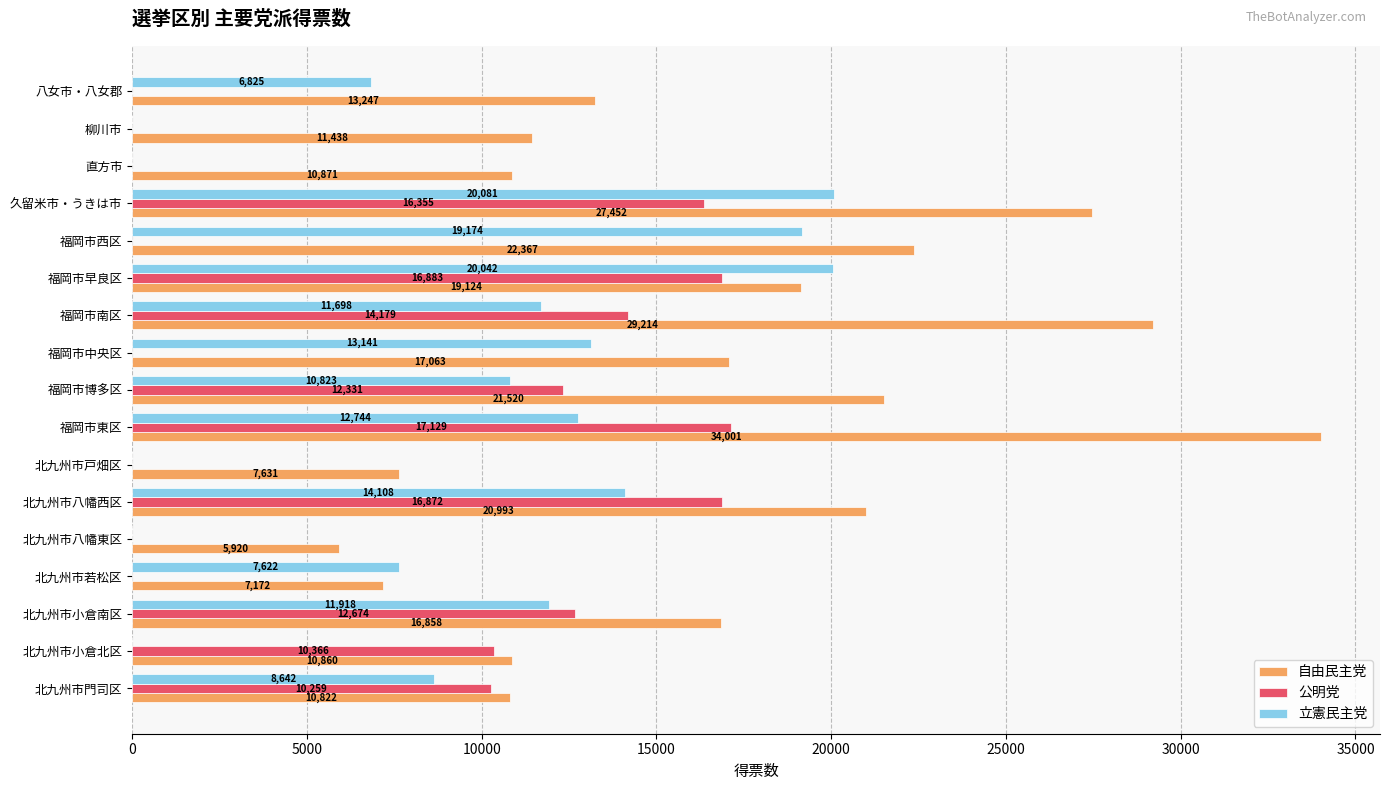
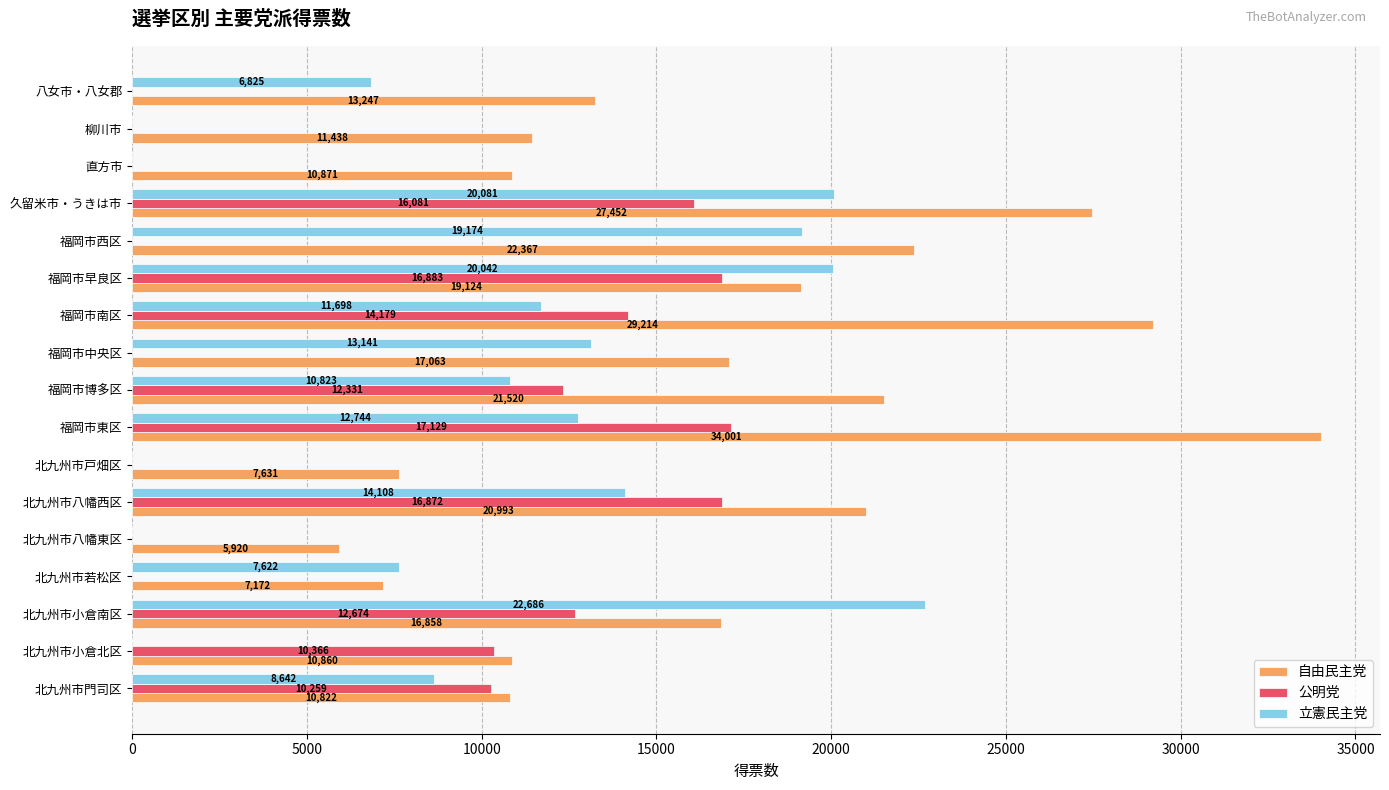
  {
    "自由民主党": {
      "八女市・八女郡": "13,247",
      "柳川市": "11,438",
      "直方市": "10,871",
      "久留米市・うきは市": "27,452",
      "福岡市西区": "22,367",
      "福岡市早良区": "19,124",
      "福岡市南区": "29,214",
      "福岡市中央区": "17,063",
      "福岡市博多区": "21,520",
      "福岡市東区": "34,001",
      "北九州市戸畑区": "7,631",
      "北九州市八幡西区": "20,993",
      "北九州市八幡東区": "5,920",
      "北九州市若松区": "7,172",
      "北九州市小倉南区": "16,858",
      "北九州市小倉北区": "10,860",
      "北九州市門司区": "10,822"
    },
    "公明党": {
-     "久留米市・うきは市": "16,355",
+     "久留米市・うきは市": "16,081",
      "福岡市早良区": "16,883",
      "福岡市南区": "14,179",
      "福岡市博多区": "12,331",
      "福岡市東区": "17,129",
      "北九州市八幡西区": "16,872",
      "北九州市小倉南区": "12,674",
      "北九州市小倉北区": "10,366",
      "北九州市門司区": "10,259"
    },
    "立憲民主党": {
      "八女市・八女郡": "6,825",
      "久留米市・うきは市": "20,081",
      "福岡市西区": "19,174",
      "福岡市早良区": "20,042",
      "福岡市南区": "11,698",
      "福岡市中央区": "13,141",
      "福岡市博多区": "10,823",
      "福岡市東区": "12,744",
      "北九州市八幡西区": "14,108",
      "北九州市若松区": "7,622",
-     "北九州市小倉南区": "11,918",
+     "北九州市小倉南区": "22,686",
      "北九州市門司区": "8,642"
    }
  }
